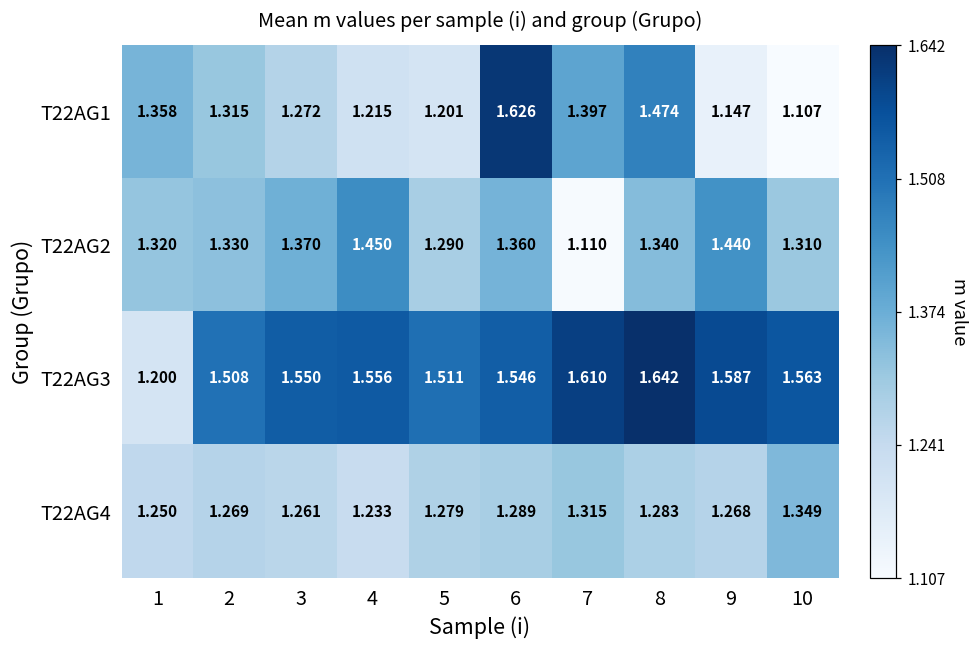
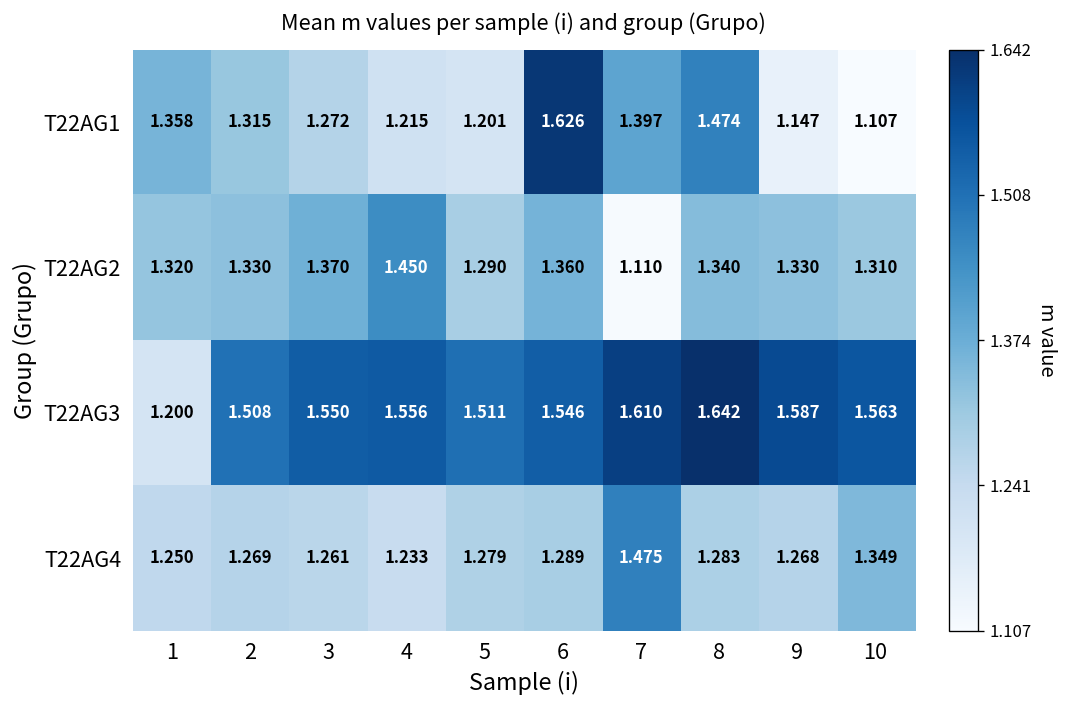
  {
    "T22AG1": {
      "1": 1.358,
      "2": 1.315,
      "3": 1.272,
      "4": 1.215,
      "5": 1.201,
      "6": 1.626,
      "7": 1.397,
      "8": 1.474,
      "9": 1.147,
      "10": 1.107
    },
    "T22AG2": {
      "1": 1.320,
      "2": 1.330,
      "3": 1.370,
      "4": 1.450,
      "5": 1.290,
      "6": 1.360,
      "7": 1.110,
      "8": 1.340,
-     "9": 1.440,
+     "9": 1.330,
      "10": 1.310
    },
    "T22AG3": {
      "1": 1.200,
      "2": 1.508,
      "3": 1.550,
      "4": 1.556,
      "5": 1.511,
      "6": 1.546,
      "7": 1.610,
      "8": 1.642,
      "9": 1.587,
      "10": 1.563
    },
    "T22AG4": {
      "1": 1.250,
      "2": 1.269,
      "3": 1.261,
      "4": 1.233,
      "5": 1.279,
      "6": 1.289,
-     "7": 1.315,
+     "7": 1.475,
      "8": 1.283,
      "9": 1.268,
      "10": 1.349
    }
  }
